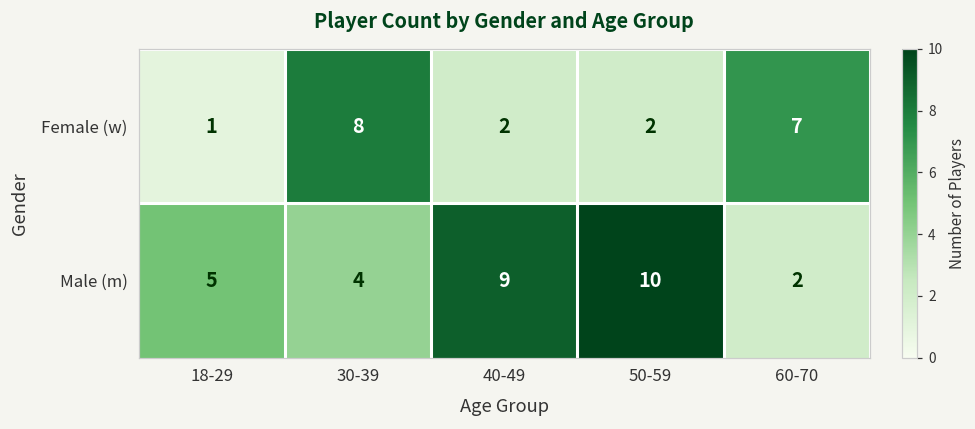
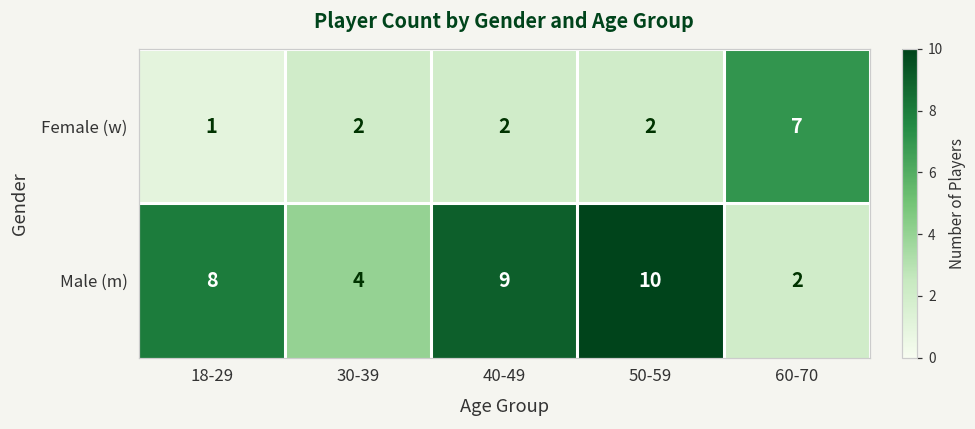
  {
    "Female (w)": {
      "18-29": 1,
-     "30-39": 8,
+     "30-39": 2,
      "40-49": 2,
      "50-59": 2,
      "60-70": 7
    },
    "Male (m)": {
-     "18-29": 5,
+     "18-29": 8,
      "30-39": 4,
      "40-49": 9,
      "50-59": 10,
      "60-70": 2
    }
  }
